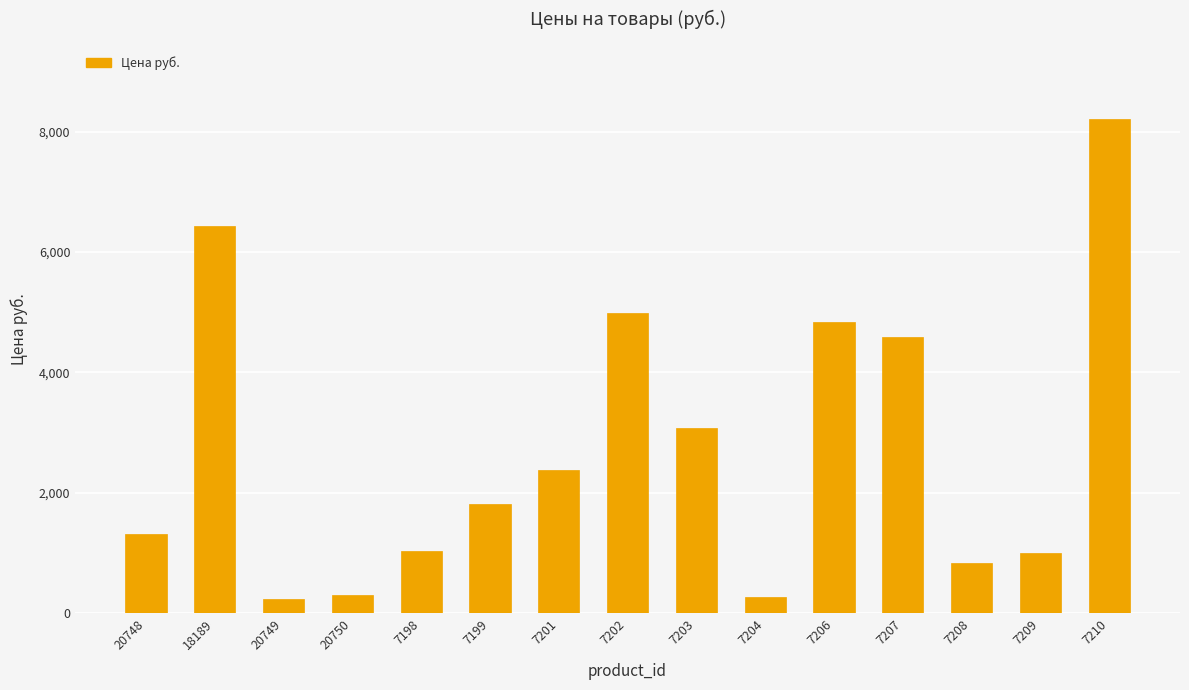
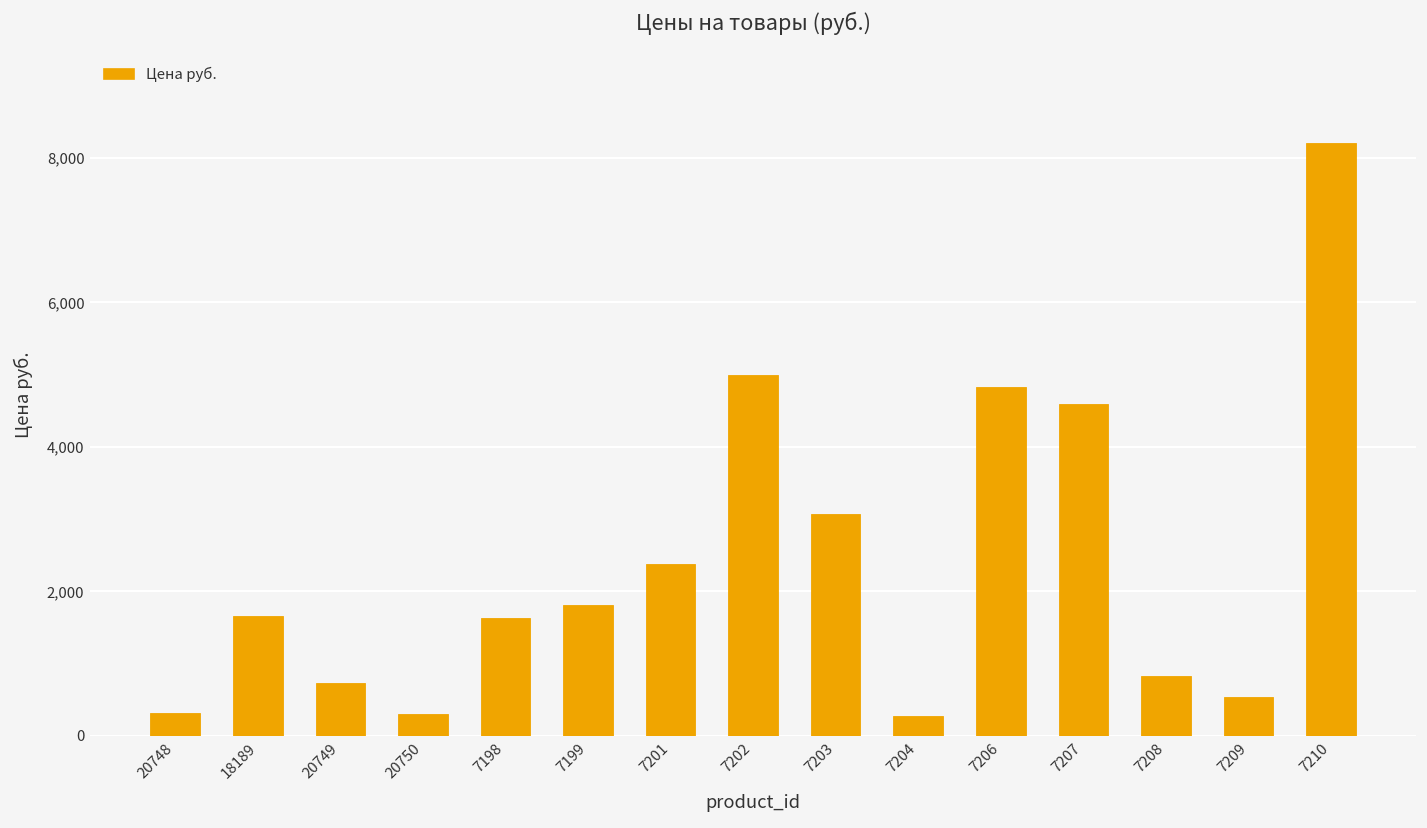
  {
-   "20748": "1,300",
-   "18189": "6,400",
-   "20749": "200",
+   "20748": "300",
+   "18189": "1,700",
+   "20749": "700",
    "20750": "300",
-   "7198": "1,000",
+   "7198": "1,600",
    "7199": "1,800",
    "7201": "2,400",
    "7202": "5,000",
    "7203": "3,100",
    "7204": "300",
    "7206": "4,800",
    "7207": "4,600",
    "7208": "800",
-   "7209": "1,000",
+   "7209": "500",
    "7210": "8,200"
  }
